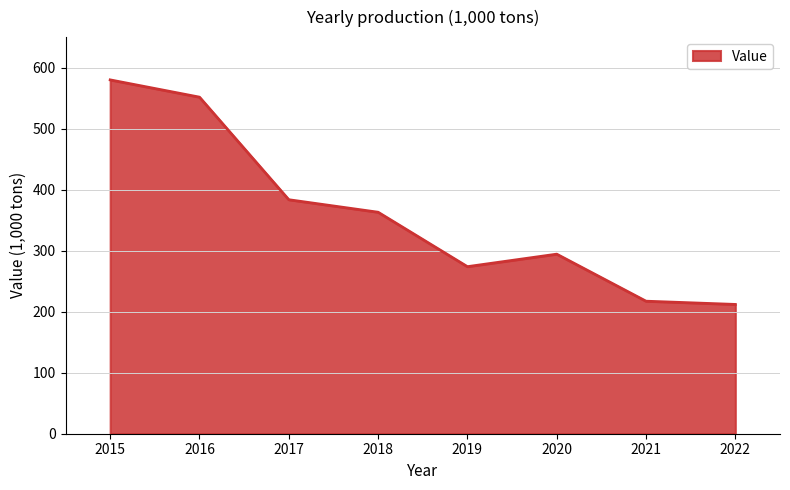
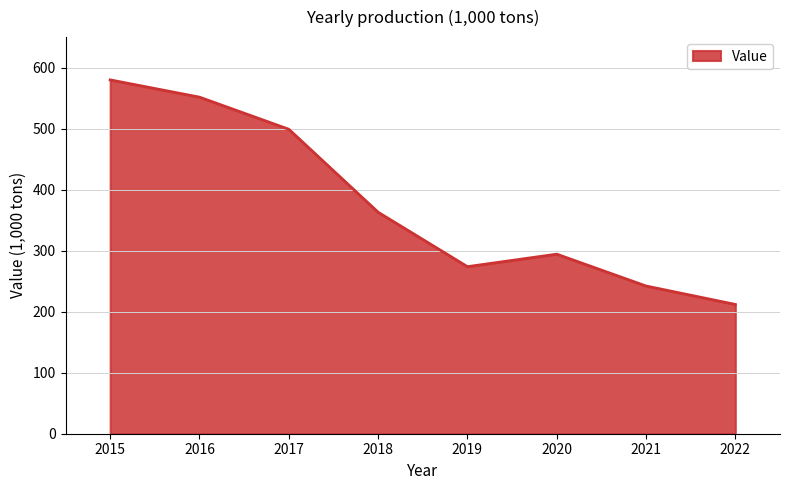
  {
    "2015": 580,
    "2016": 550,
-   "2017": 380,
+   "2017": 500,
    "2018": 360,
    "2019": 270,
    "2020": 290,
-   "2021": 220,
+   "2021": 240,
    "2022": 210
  }
